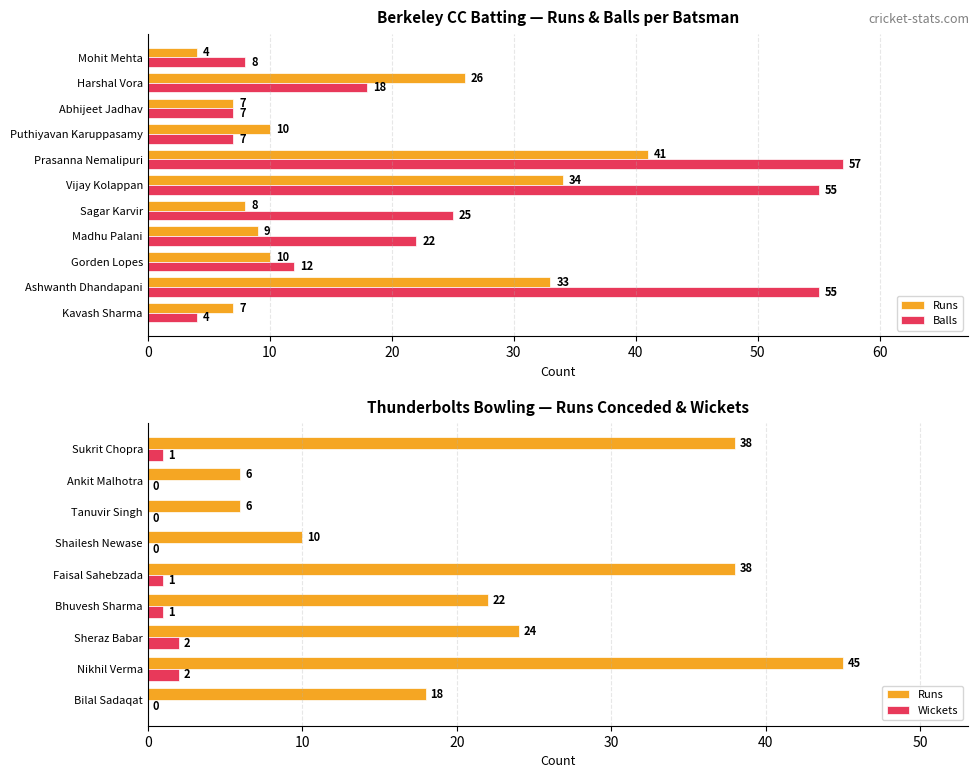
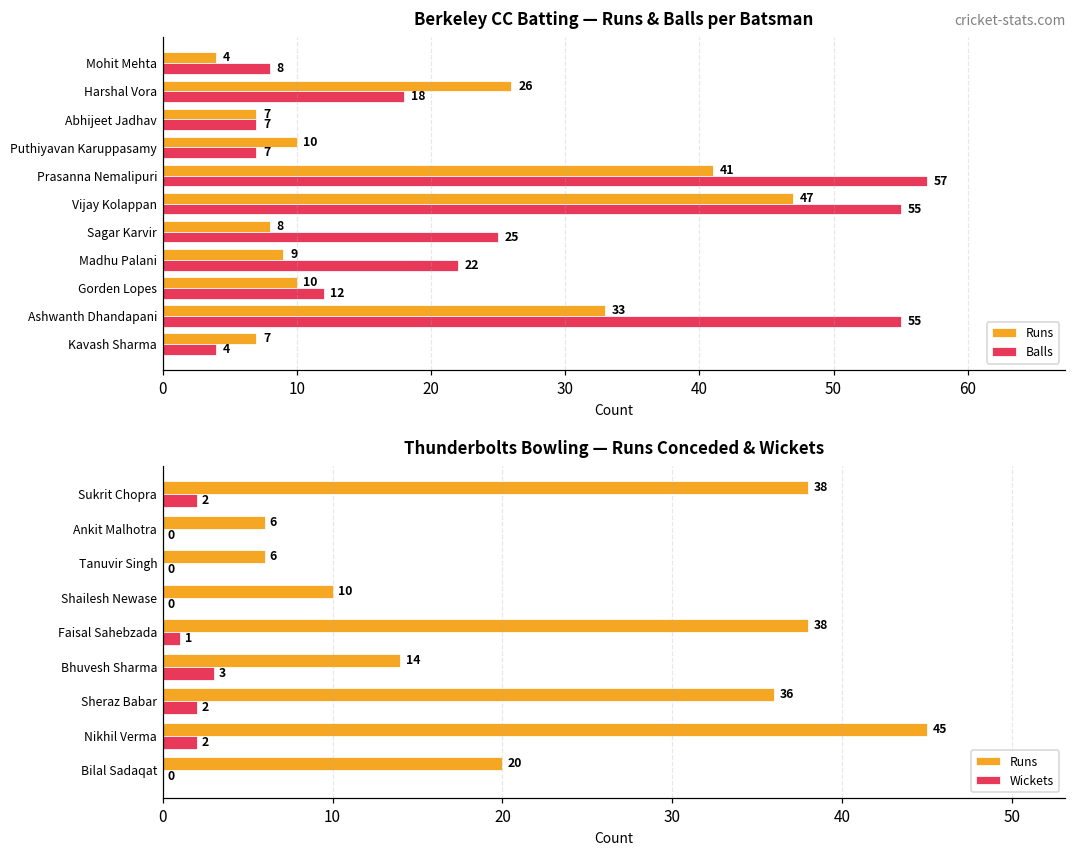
  {
    "Berkeley CC Batting — Runs & Balls per Batsman": {
      "Runs": {
        "Mohit Mehta": 4,
        "Harshal Vora": 26,
        "Puthiyavan Karuppasamy": 10,
        "Prasanna Nemalipuri": 41,
-       "Vijay Kolappan": 34,
+       "Vijay Kolappan": 47,
        "Sagar Karvir": 8,
        "Madhu Palani": 9,
        "Gorden Lopes": 10,
        "Ashwanth Dhandapani": 33,
        "Kavash Sharma": 7
      },
      "Balls": {
        "Mohit Mehta": 8,
        "Harshal Vora": 18,
        "Puthiyavan Karuppasamy": 7,
        "Prasanna Nemalipuri": 57,
        "Vijay Kolappan": 55,
        "Sagar Karvir": 25,
        "Madhu Palani": 22,
        "Gorden Lopes": 12,
        "Ashwanth Dhandapani": 55,
        "Kavash Sharma": 4
      }
    },
    "Thunderbolts Bowling — Runs Conceded & Wickets": {
      "Runs": {
        "Sukrit Chopra": 38,
        "Ankit Malhotra": 6,
        "Tanuvir Singh": 6,
        "Shailesh Newase": 10,
        "Faisal Sahebzada": 38,
-       "Bhuvesh Sharma": 22,
-       "Sheraz Babar": 24,
+       "Bhuvesh Sharma": 14,
+       "Sheraz Babar": 36,
        "Nikhil Verma": 45,
-       "Bilal Sadaqat": 18
+       "Bilal Sadaqat": 20
      },
      "Wickets": {
-       "Sukrit Chopra": 1,
+       "Sukrit Chopra": 2,
        "Ankit Malhotra": 0,
        "Tanuvir Singh": 0,
        "Shailesh Newase": 0,
        "Faisal Sahebzada": 1,
-       "Bhuvesh Sharma": 1,
+       "Bhuvesh Sharma": 3,
        "Sheraz Babar": 2,
        "Nikhil Verma": 2,
        "Bilal Sadaqat": 0
      }
    }
  }
